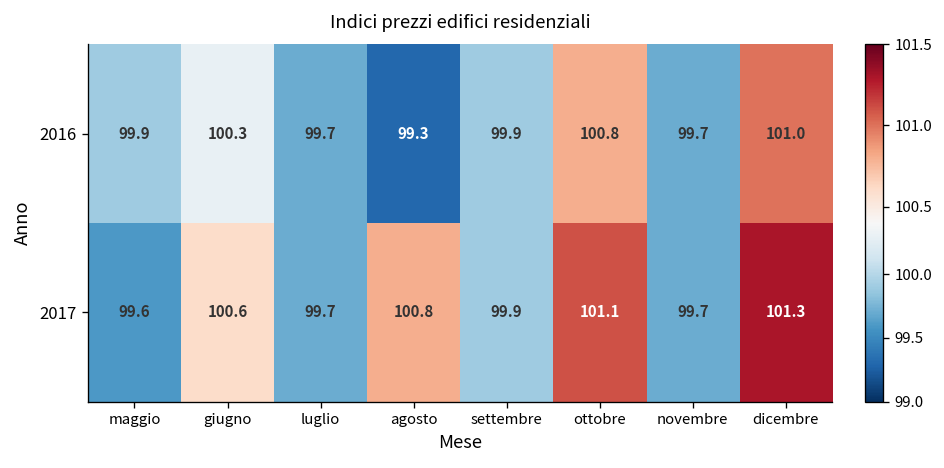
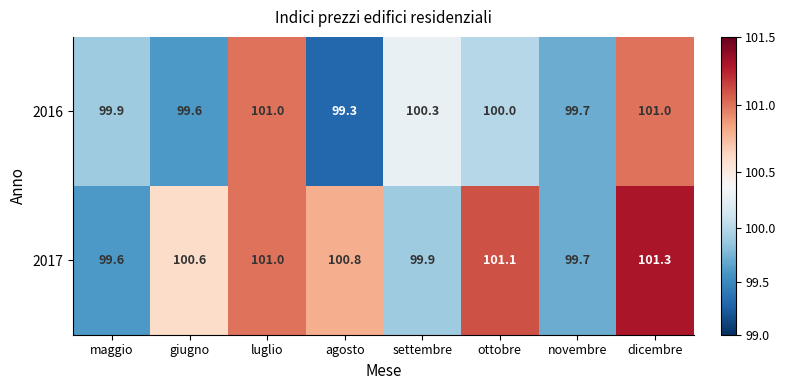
  {
    "2016": {
      "maggio": 99.9,
-     "giugno": 100.3,
-     "luglio": 99.7,
+     "giugno": 99.6,
+     "luglio": 101.0,
      "agosto": 99.3,
-     "settembre": 99.9,
-     "ottobre": 100.8,
+     "settembre": 100.3,
+     "ottobre": 100.0,
      "novembre": 99.7,
      "dicembre": 101.0
    },
    "2017": {
      "maggio": 99.6,
      "giugno": 100.6,
-     "luglio": 99.7,
+     "luglio": 101.0,
      "agosto": 100.8,
      "settembre": 99.9,
      "ottobre": 101.1,
      "novembre": 99.7,
      "dicembre": 101.3
    }
  }
